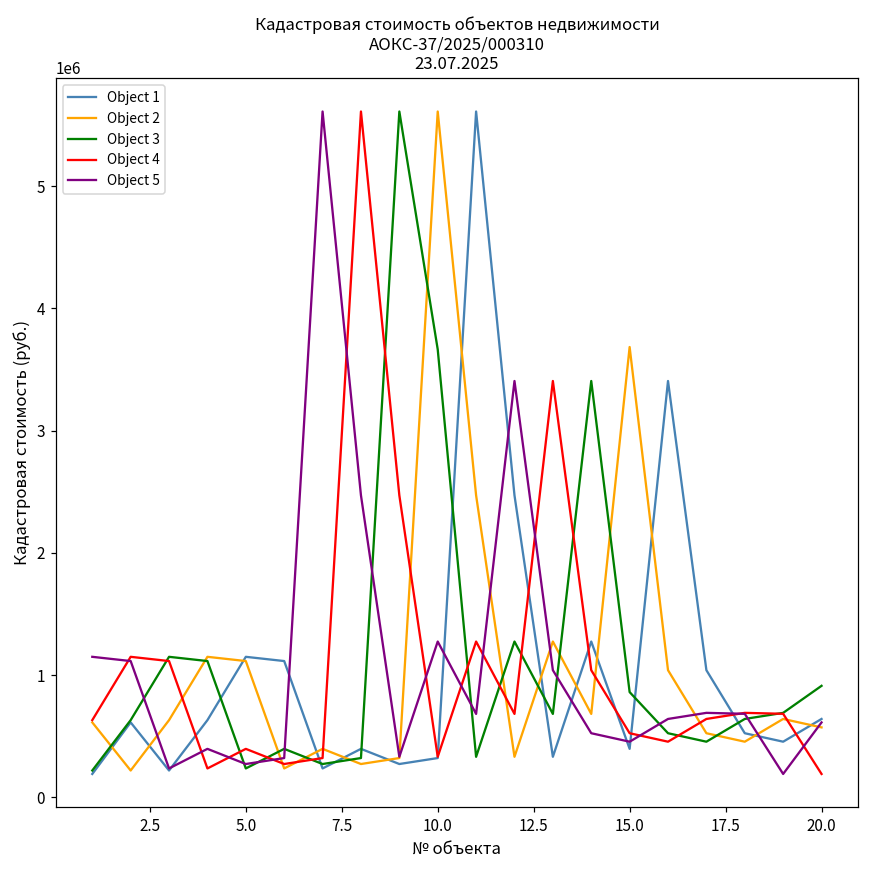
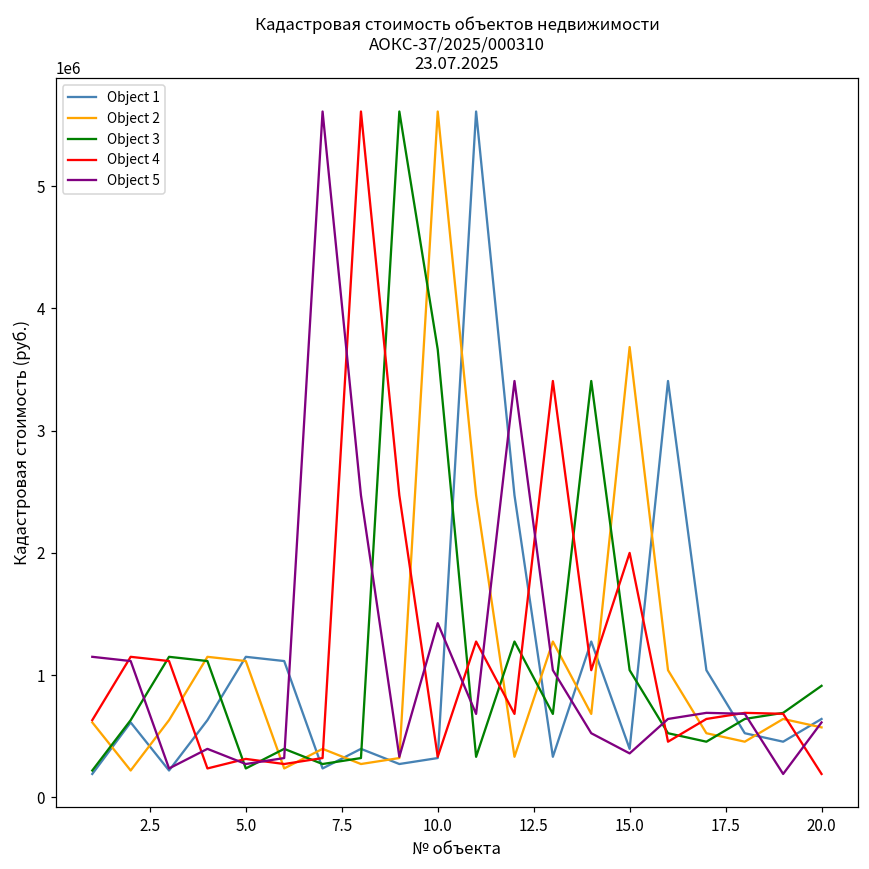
  {
    "Object 1": {
      "5.0": 1150000,
      "15.0": 400000,
      "20.0": 640000
    },
    "Object 2": {
      "5.0": 1120000,
      "10.0": 5610000,
      "15.0": 3680000,
      "20.0": 570000
    },
    "Object 3": {
      "5.0": 240000,
      "10.0": 3670000,
-     "15.0": 860000,
+     "15.0": 1040000,
      "20.0": 910000
    },
    "Object 4": {
-     "5.0": 400000,
-     "15.0": 530000,
+     "5.0": 320000,
+     "15.0": 2000000,
      "20.0": 190000
    },
    "Object 5": {
      "5.0": 270000,
-     "10.0": 1280000,
-     "15.0": 460000,
+     "10.0": 1430000,
+     "15.0": 360000,
      "20.0": 610000
    }
  }
